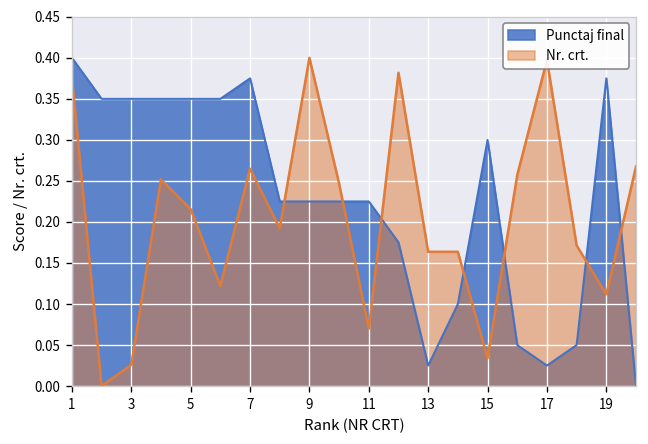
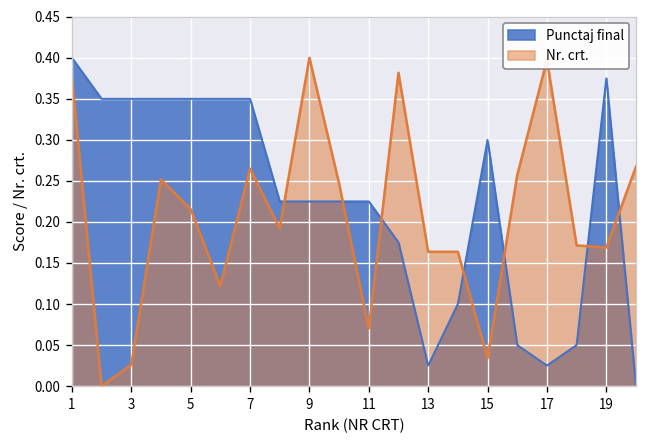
  {
    "Punctaj final": {
      "1": 0.40,
      "3": 0.35,
      "5": 0.35,
-     "7": 0.38,
+     "7": 0.35,
      "9": 0.23,
      "11": 0.23,
      "13": 0.03,
      "15": 0.30,
      "17": 0.03,
      "19": 0.38
    },
    "Nr. crt.": {
      "1": 0.38,
      "3": 0.03,
      "5": 0.22,
      "7": 0.26,
      "9": 0.40,
      "11": 0.07,
      "13": 0.16,
      "15": 0.03,
-     "19": 0.11
+     "19": 0.17
    }
  }
